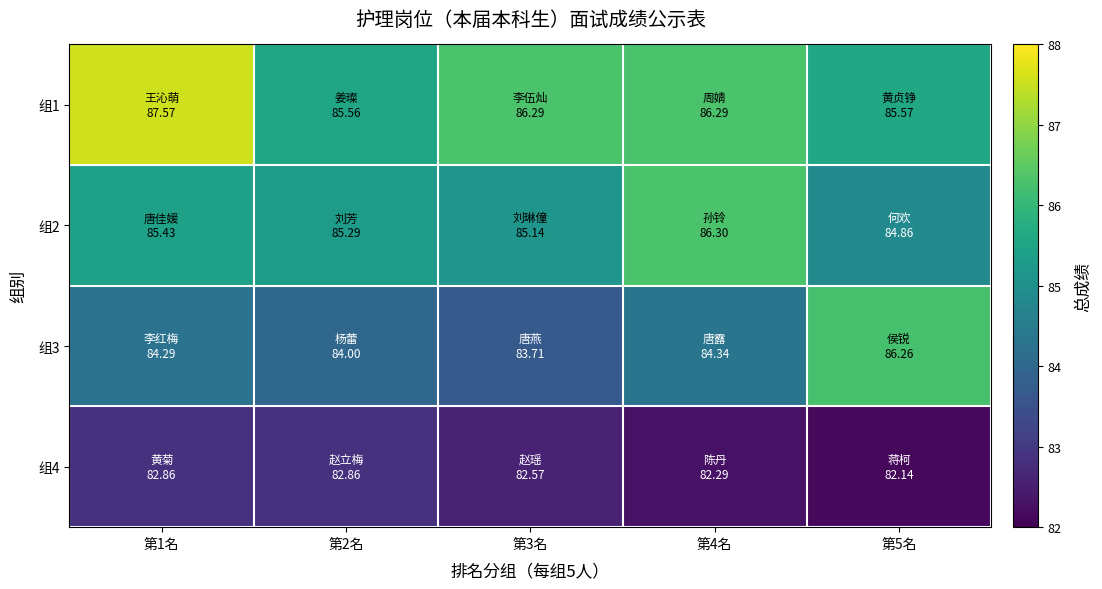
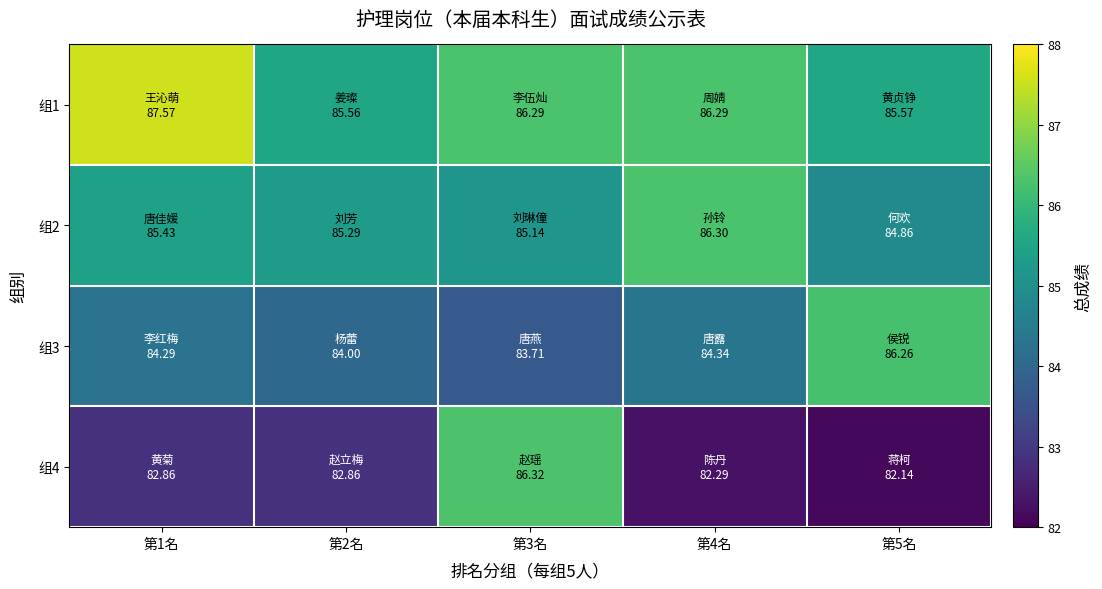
  {
    "组1": {
      "第1名": 87.57,
      "第2名": 85.56,
      "第3名": 86.29,
      "第4名": 86.29,
      "第5名": 85.57
    },
    "组2": {
      "第1名": 85.43,
      "第2名": 85.29,
      "第3名": 85.14,
      "第4名": 86.30,
      "第5名": 84.86
    },
    "组3": {
      "第1名": 84.29,
      "第2名": 84.00,
      "第3名": 83.71,
      "第4名": 84.34,
      "第5名": 86.26
    },
    "组4": {
      "第1名": 82.86,
      "第2名": 82.86,
-     "第3名": 82.57,
+     "第3名": 86.32,
      "第4名": 82.29,
      "第5名": 82.14
    }
  }
